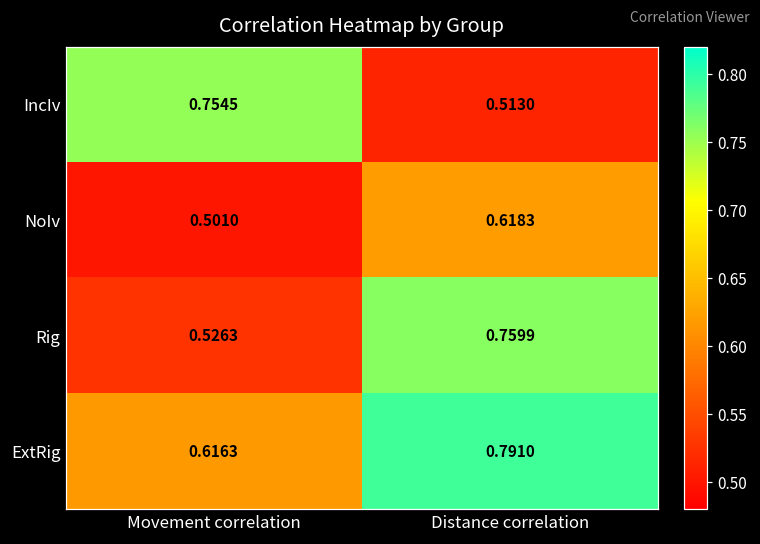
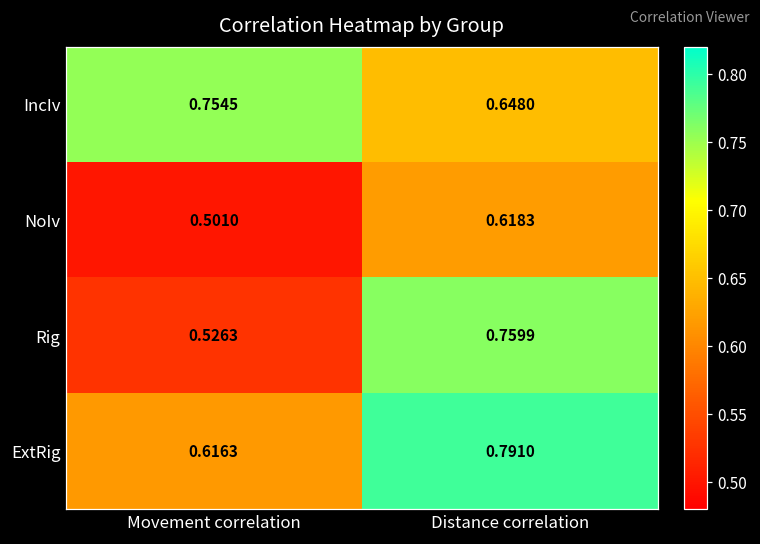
  {
    "IncIv": {
      "Movement correlation": 0.7545,
-     "Distance correlation": 0.5130
+     "Distance correlation": 0.6480
    },
    "NoIv": {
      "Movement correlation": 0.5010,
      "Distance correlation": 0.6183
    },
    "Rig": {
      "Movement correlation": 0.5263,
      "Distance correlation": 0.7599
    },
    "ExtRig": {
      "Movement correlation": 0.6163,
      "Distance correlation": 0.7910
    }
  }
